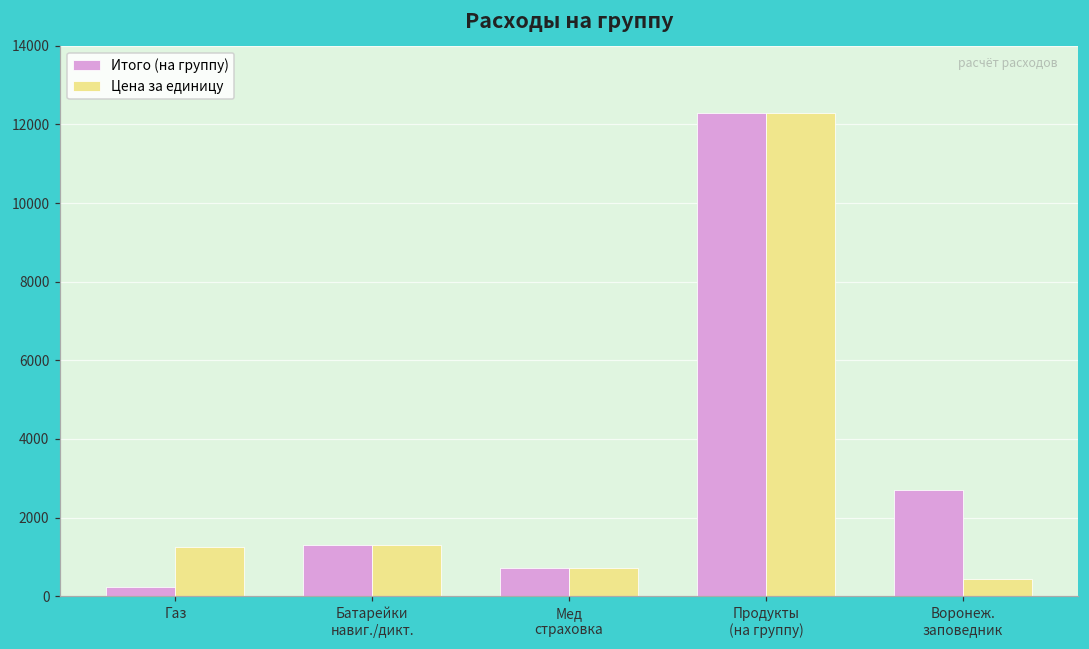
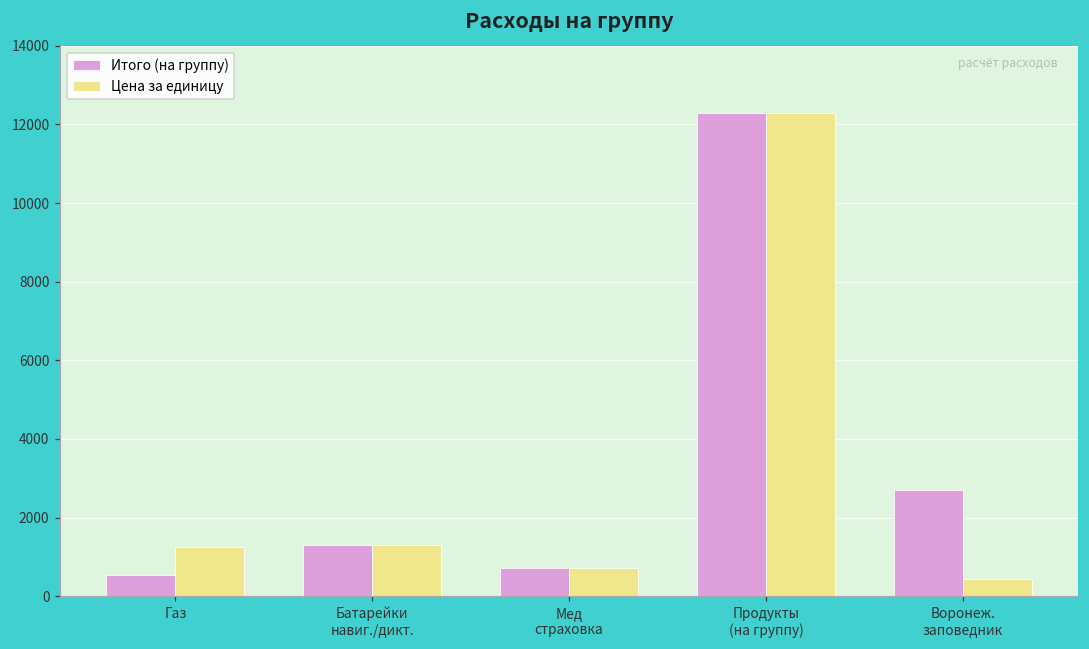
  {
    "Итого (на группу)": {
-     "Газ": 200,
+     "Газ": 500,
      "Батарейки навиг./дикт.": 1300,
      "Мед страховка": 700,
      "Продукты (на группу)": 12300,
      "Воронеж. заповедник": 2700
    },
    "Цена за единицу": {
      "Газ": 1300,
      "Батарейки навиг./дикт.": 1300,
      "Мед страховка": 700,
      "Продукты (на группу)": 12300,
      "Воронеж. заповедник": 400
    }
  }
